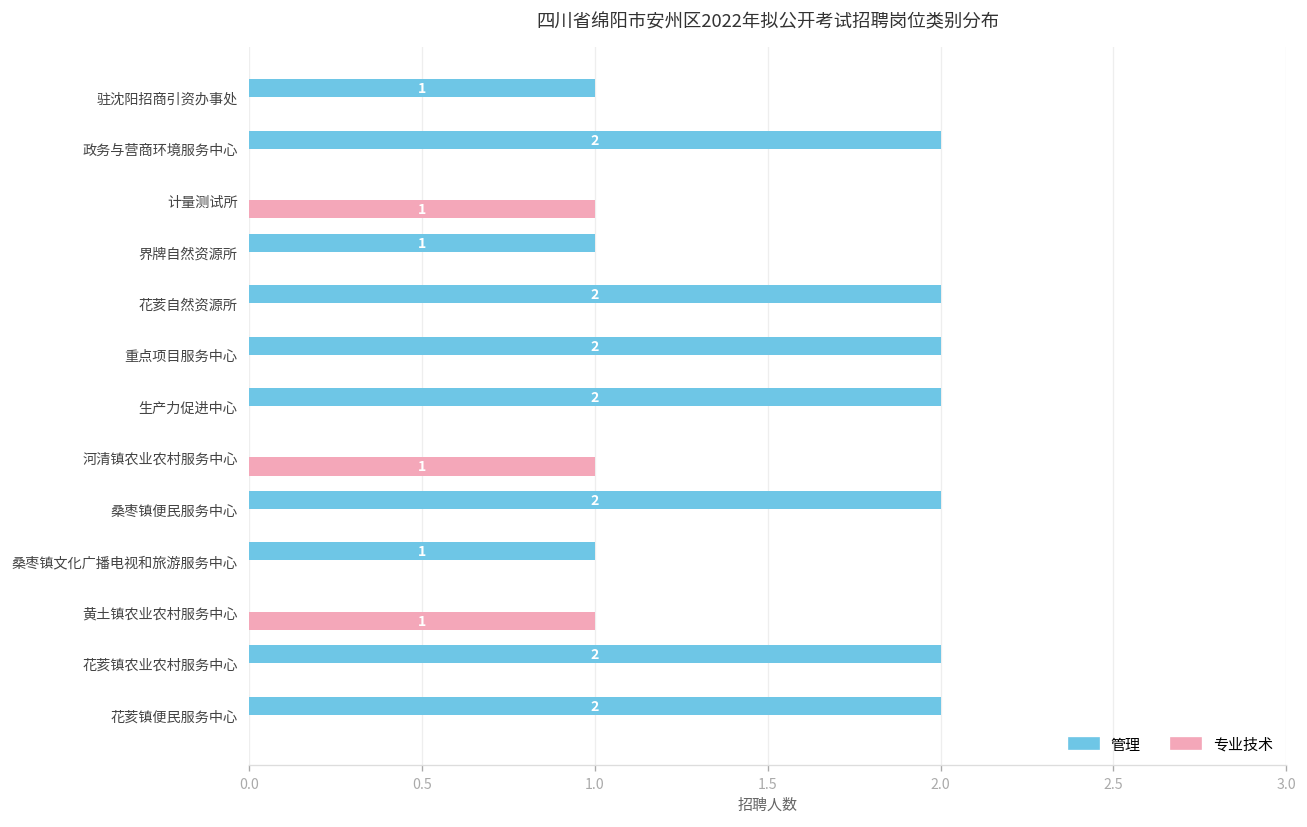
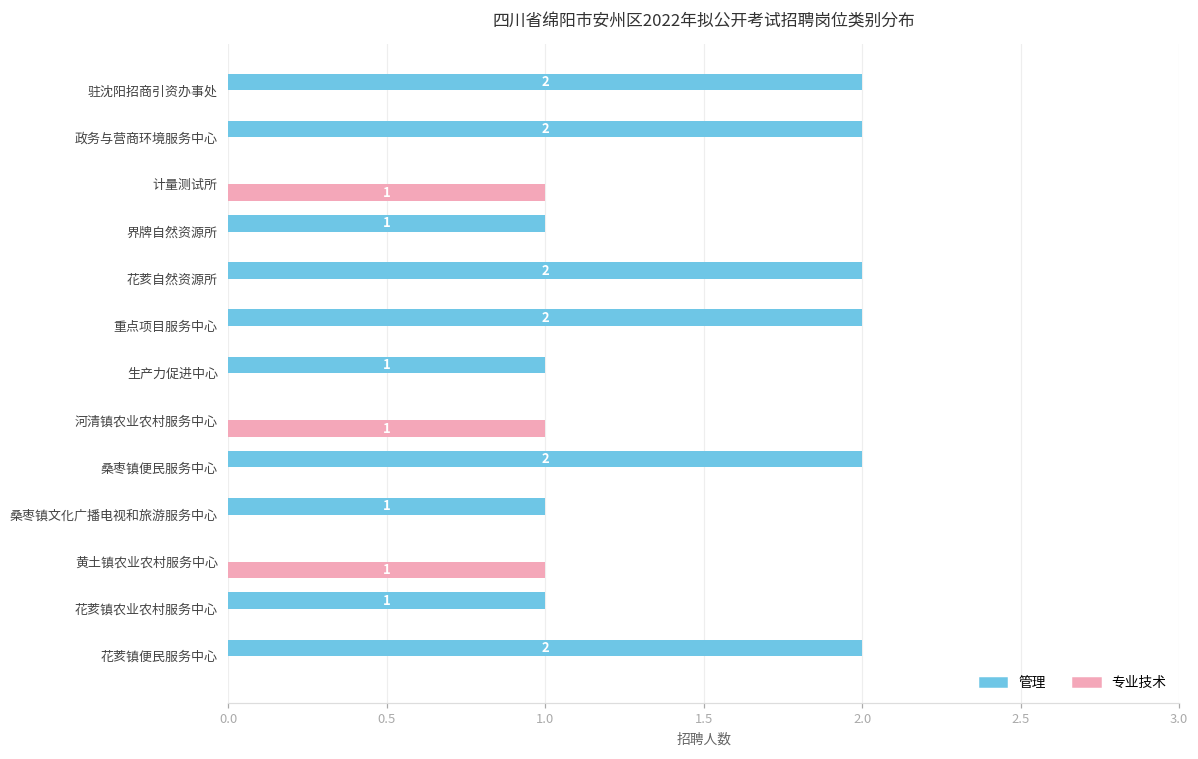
  {
    "管理": {
-     "驻沈阳招商引资办事处": 1,
+     "驻沈阳招商引资办事处": 2,
      "政务与营商环境服务中心": 2,
      "界牌自然资源所": 1,
      "花荄自然资源所": 2,
      "重点项目服务中心": 2,
-     "生产力促进中心": 2,
+     "生产力促进中心": 1,
      "桑枣镇便民服务中心": 2,
      "桑枣镇文化广播电视和旅游服务中心": 1,
-     "花荄镇农业农村服务中心": 2,
+     "花荄镇农业农村服务中心": 1,
      "花荄镇便民服务中心": 2
    },
    "专业技术": {
      "计量测试所": 1,
      "河清镇农业农村服务中心": 1,
      "黄土镇农业农村服务中心": 1
    }
  }
